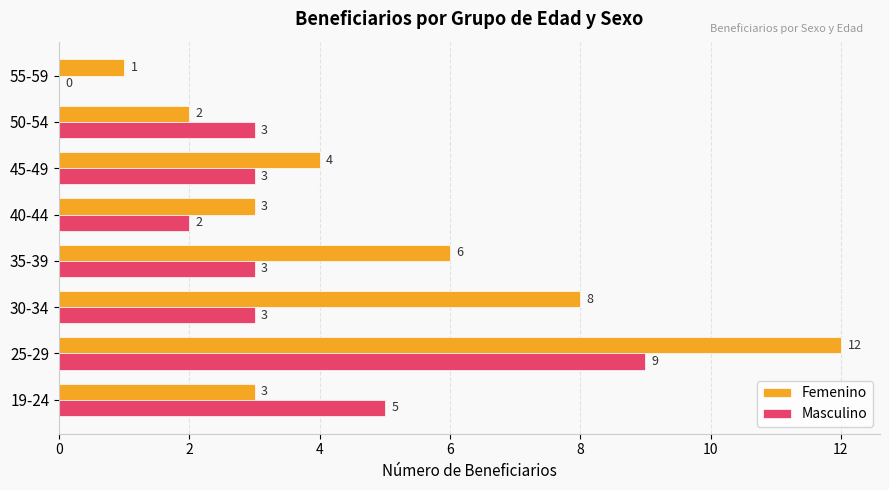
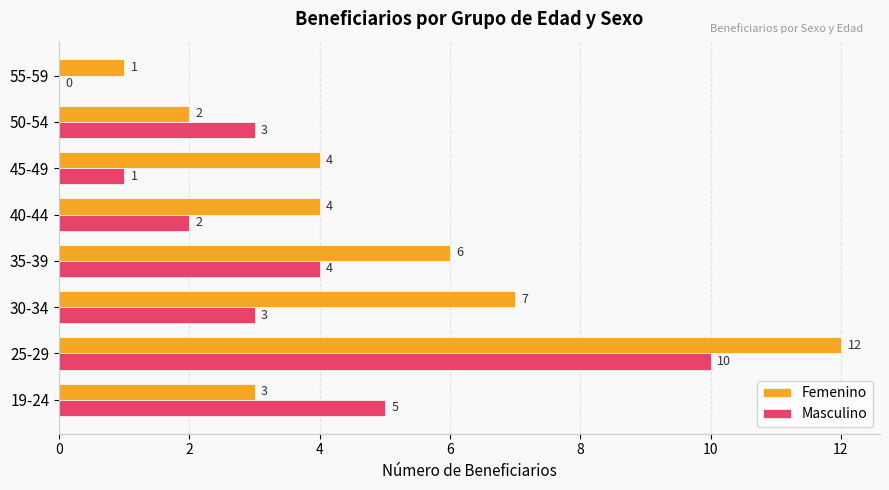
  {
    "Femenino": {
      "55-59": 1,
      "50-54": 2,
      "45-49": 4,
-     "40-44": 3,
+     "40-44": 4,
      "35-39": 6,
-     "30-34": 8,
+     "30-34": 7,
      "25-29": 12,
      "19-24": 3
    },
    "Masculino": {
      "55-59": 0,
      "50-54": 3,
-     "45-49": 3,
+     "45-49": 1,
      "40-44": 2,
-     "35-39": 3,
+     "35-39": 4,
      "30-34": 3,
-     "25-29": 9,
+     "25-29": 10,
      "19-24": 5
    }
  }
